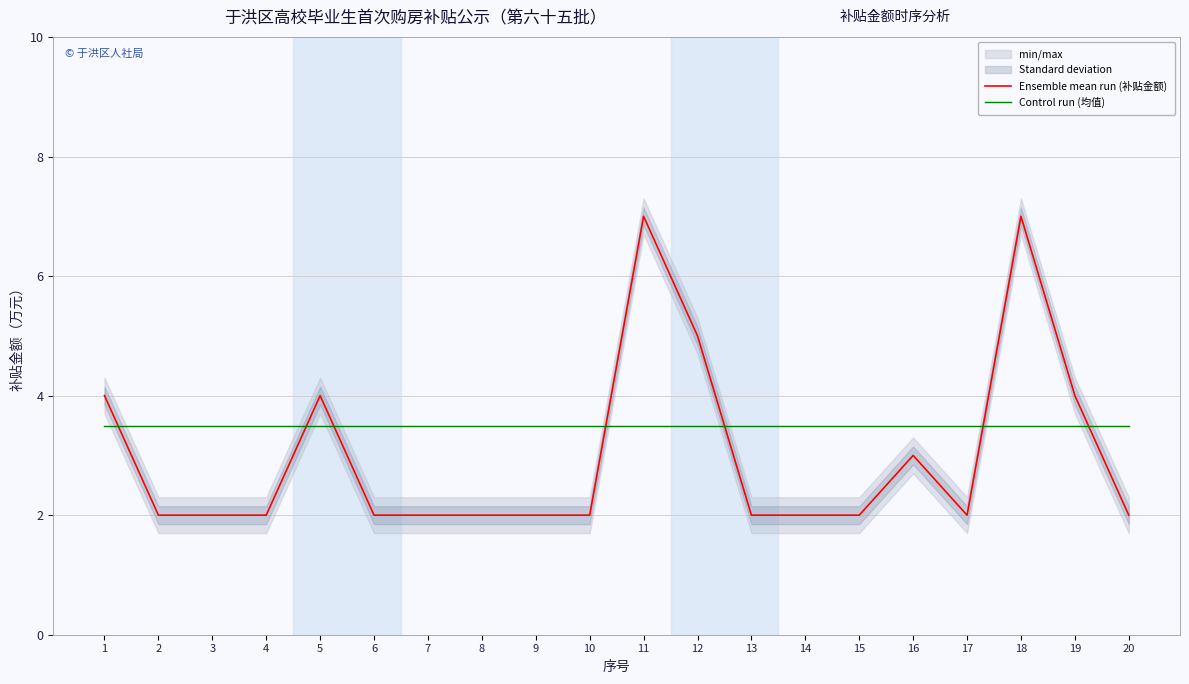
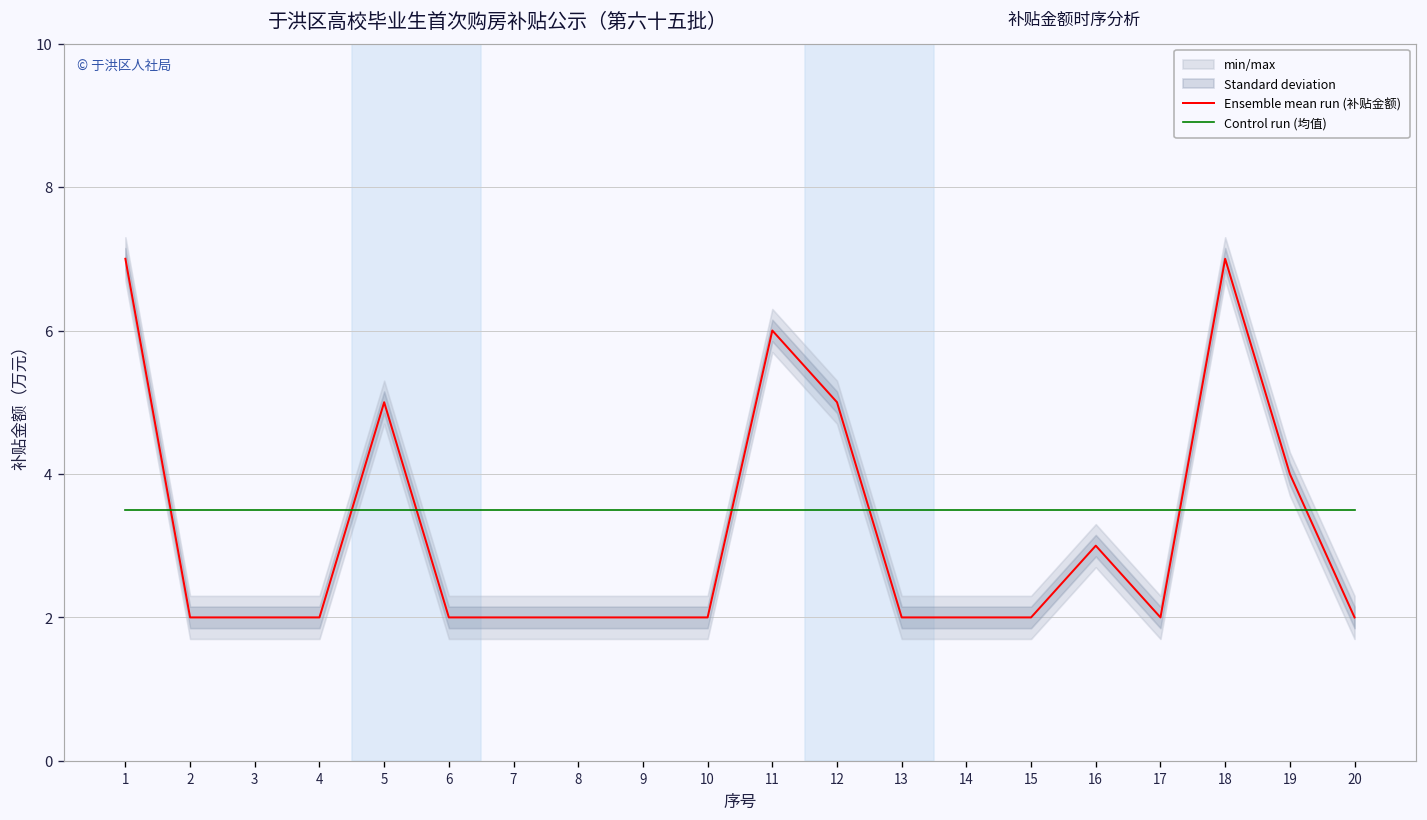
  {
    "Ensemble mean run (补贴金额)": {
-     "1": 4,
+     "1": 7,
      "2": 2,
      "3": 2,
      "4": 2,
-     "5": 4,
+     "5": 5,
      "6": 2,
      "7": 2,
      "8": 2,
      "9": 2,
      "10": 2,
-     "11": 7,
+     "11": 6,
      "12": 5,
      "13": 2,
      "14": 2,
      "15": 2,
      "16": 3,
      "17": 2,
      "18": 7,
      "19": 4,
      "20": 2
    },
    "Control run (均值)": {
      "1": 3.5,
      "2": 3.5,
      "3": 3.5,
      "4": 3.5,
      "5": 3.5,
      "6": 3.5,
      "7": 3.5,
      "8": 3.5,
      "9": 3.5,
      "10": 3.5,
      "11": 3.5,
      "12": 3.5,
      "13": 3.5,
      "14": 3.5,
      "15": 3.5,
      "16": 3.5,
      "17": 3.5,
      "18": 3.5,
      "19": 3.5,
      "20": 3.5
    }
  }
